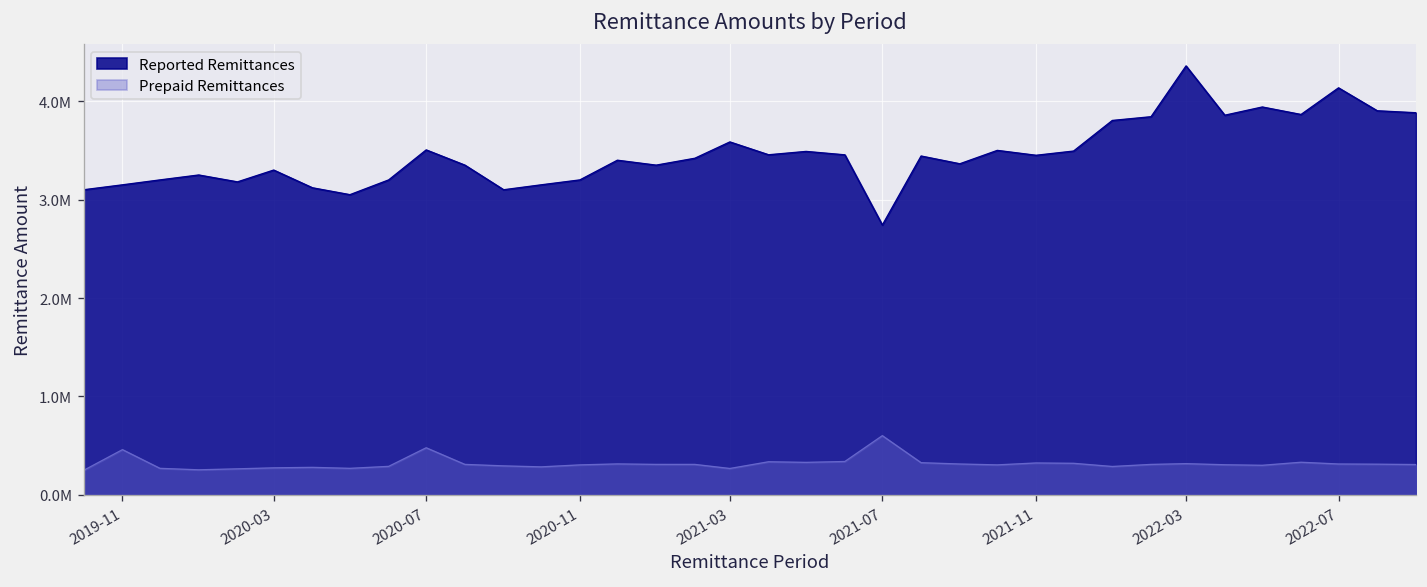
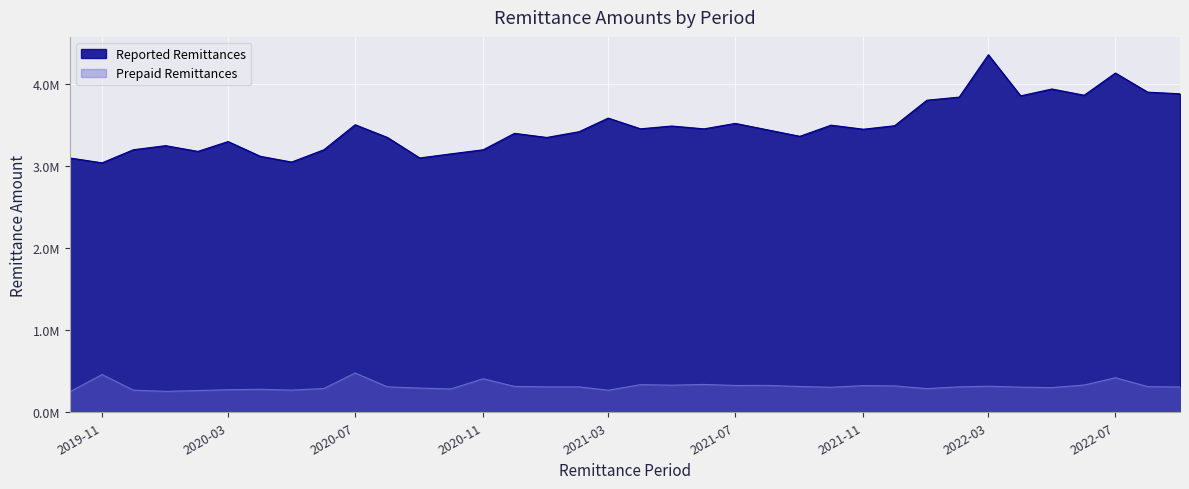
  {
    "Reported Remittances": {
-     "2019-11": 3200000,
+     "2019-11": 3000000,
      "2020-03": 3300000,
      "2020-07": 3500000,
      "2020-11": 3200000,
      "2021-03": 3600000,
-     "2021-07": 2700000,
+     "2021-07": 3500000,
      "2021-11": 3500000,
      "2022-03": 4400000,
      "2022-07": 4100000
    },
    "Prepaid Remittances": {
      "2019-11": 500000,
      "2020-03": 300000,
      "2020-07": 500000,
-     "2020-11": 300000,
+     "2020-11": 400000,
      "2021-03": 300000,
-     "2021-07": 600000,
+     "2021-07": 300000,
      "2021-11": 300000,
      "2022-03": 300000,
-     "2022-07": 300000
+     "2022-07": 400000
    }
  }
